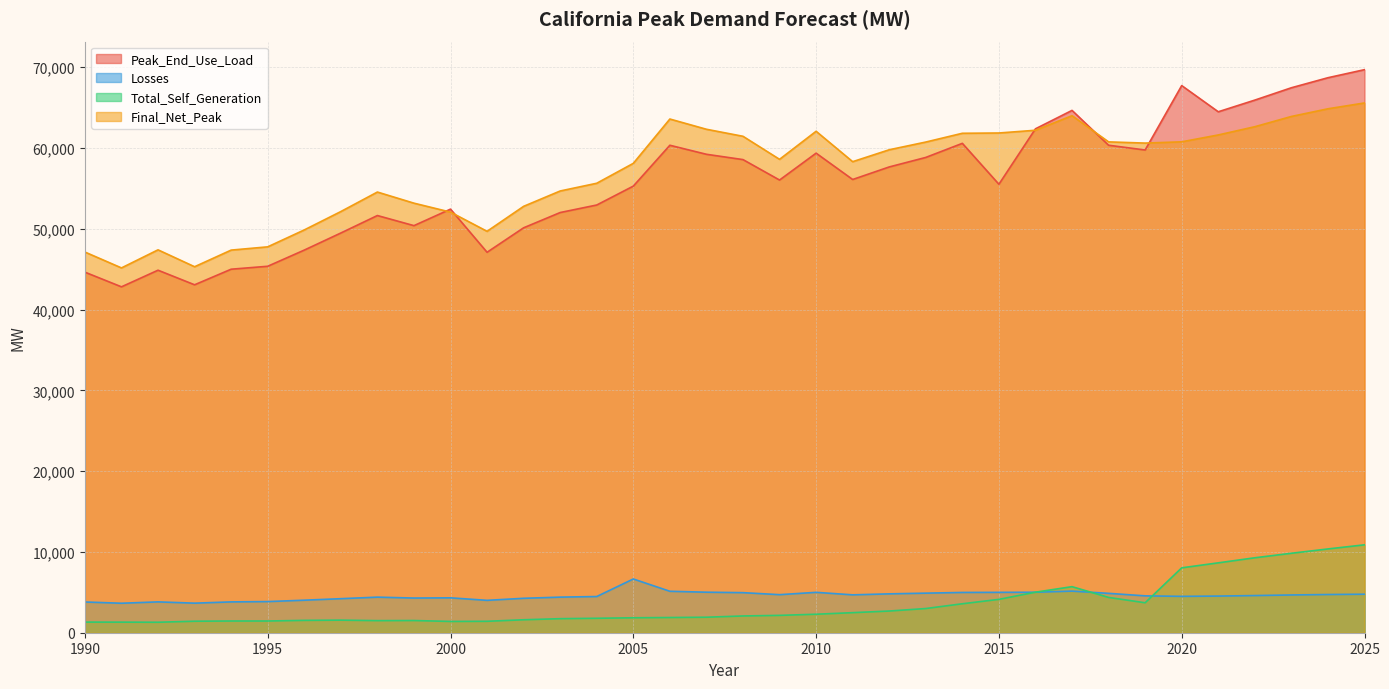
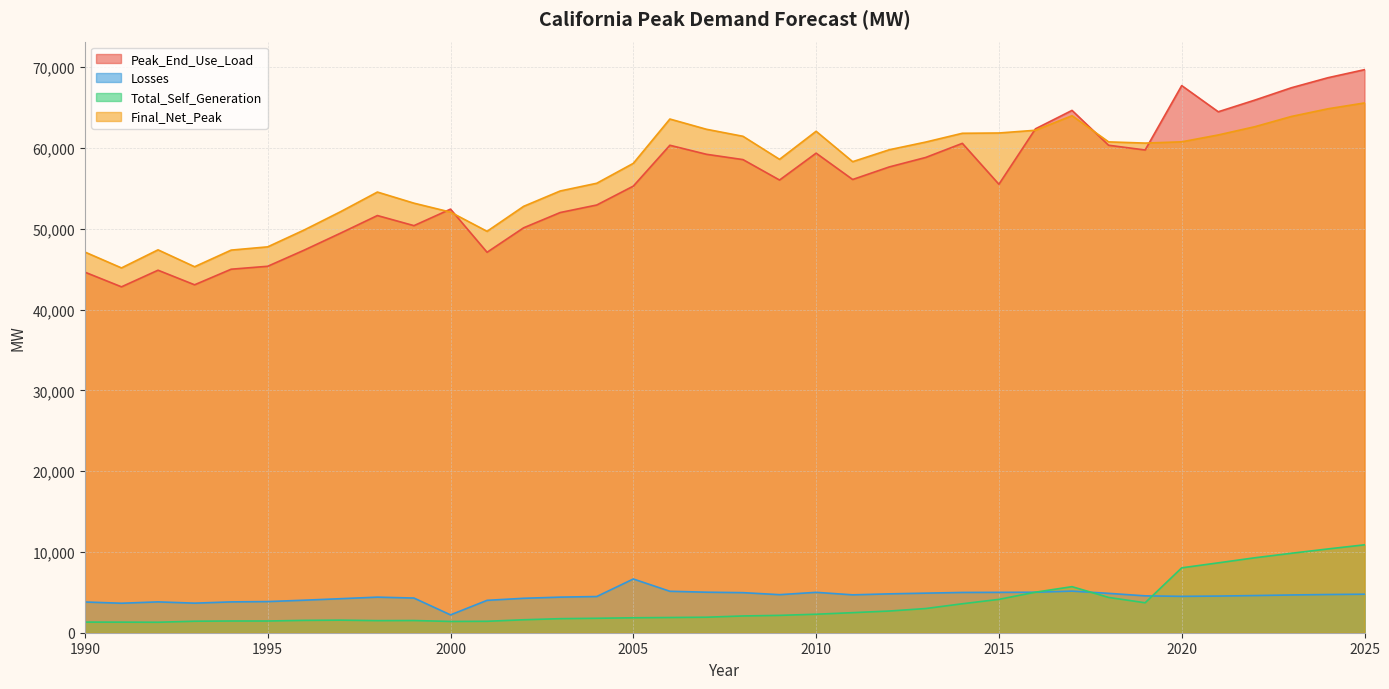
  {
    "Peak_End_Use_Load": {
      "1990": "45,000",
      "1995": "45,000",
      "2000": "52,000",
      "2005": "55,000",
      "2010": "59,000",
      "2015": "56,000",
      "2020": "68,000",
      "2025": "70,000"
    },
    "Losses": {
      "1990": "4,000",
      "1995": "4,000",
-     "2000": "4,000",
+     "2000": "2,000",
      "2005": "7,000",
      "2010": "5,000",
      "2015": "5,000",
      "2020": "5,000",
      "2025": "5,000"
    },
    "Total_Self_Generation": {
      "1990": "1,000",
      "1995": "1,000",
      "2000": "1,000",
      "2005": "2,000",
      "2010": "2,000",
      "2015": "4,000",
      "2020": "8,000",
      "2025": "11,000"
    },
    "Final_Net_Peak": {
      "1990": "47,000",
      "1995": "48,000",
      "2000": "52,000",
      "2005": "58,000",
      "2010": "62,000",
      "2015": "62,000",
      "2020": "61,000",
      "2025": "66,000"
    }
  }
